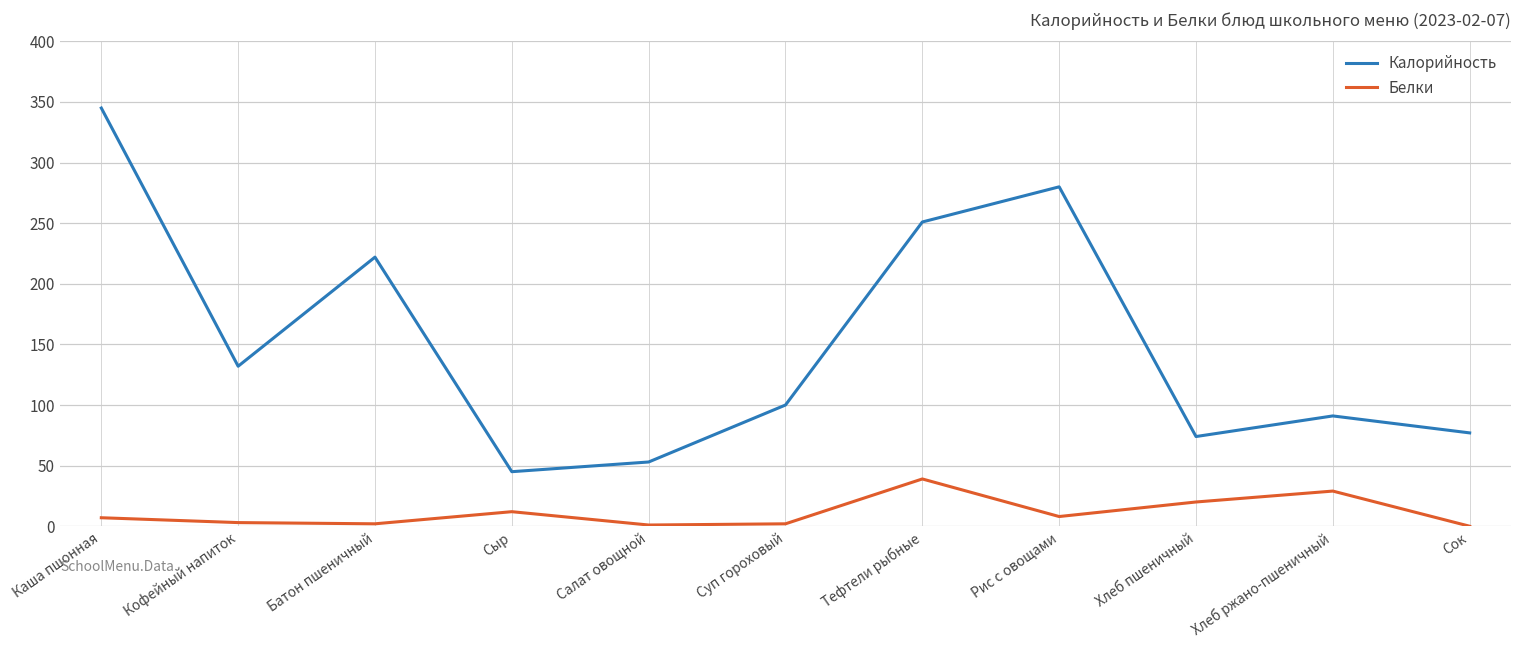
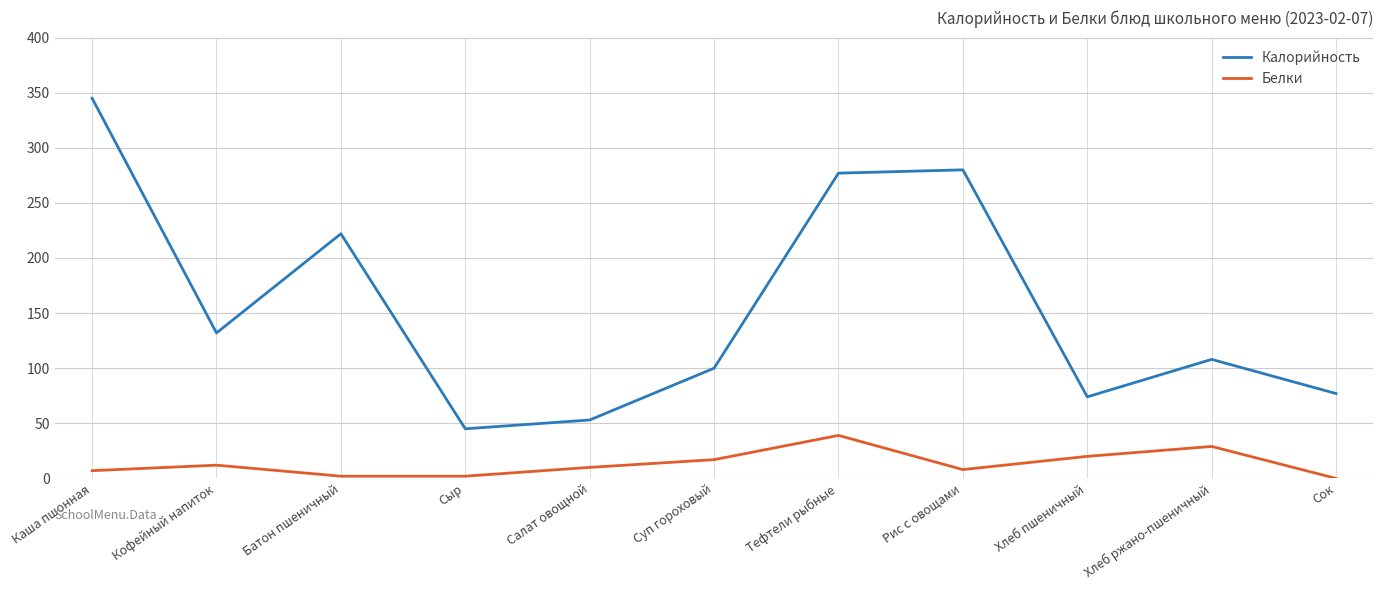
  {
    "Калорийность": {
      "Каша пшонная": 345,
      "Кофейный напиток": 132,
      "Батон пшеничный": 222,
      "Сыр": 45,
      "Салат овощной": 53,
      "Суп гороховый": 100,
-     "Тефтели рыбные": 251,
+     "Тефтели рыбные": 277,
      "Рис с овощами": 280,
      "Хлеб пшеничный": 74,
-     "Хлеб ржано-пшеничный": 91,
+     "Хлеб ржано-пшеничный": 108,
      "Сок": 77
    },
    "Белки": {
      "Каша пшонная": 7,
-     "Кофейный напиток": 3,
+     "Кофейный напиток": 12,
      "Батон пшеничный": 2,
-     "Сыр": 12,
-     "Салат овощной": 1,
-     "Суп гороховый": 2,
+     "Сыр": 2,
+     "Салат овощной": 10,
+     "Суп гороховый": 17,
      "Тефтели рыбные": 39,
      "Рис с овощами": 8,
      "Хлеб пшеничный": 20,
      "Хлеб ржано-пшеничный": 29,
      "Сок": 0
    }
  }
